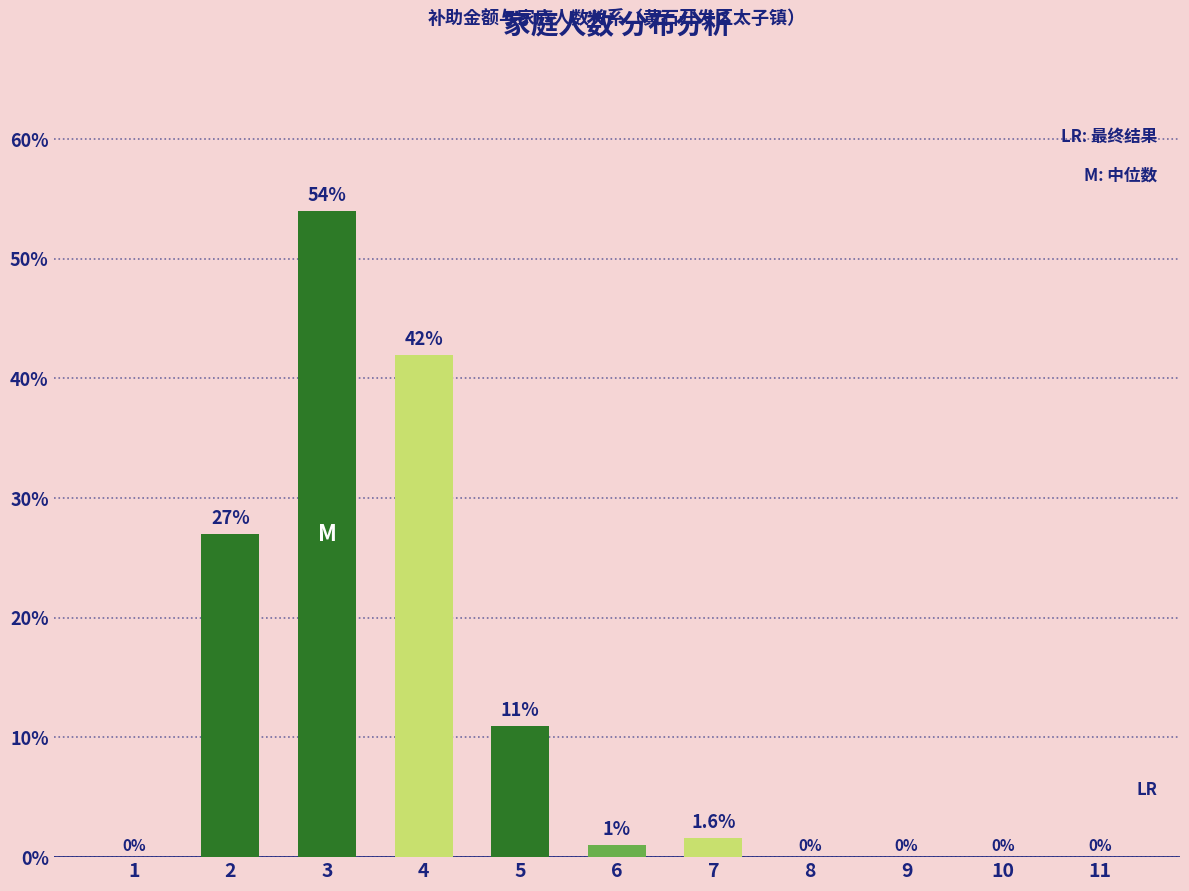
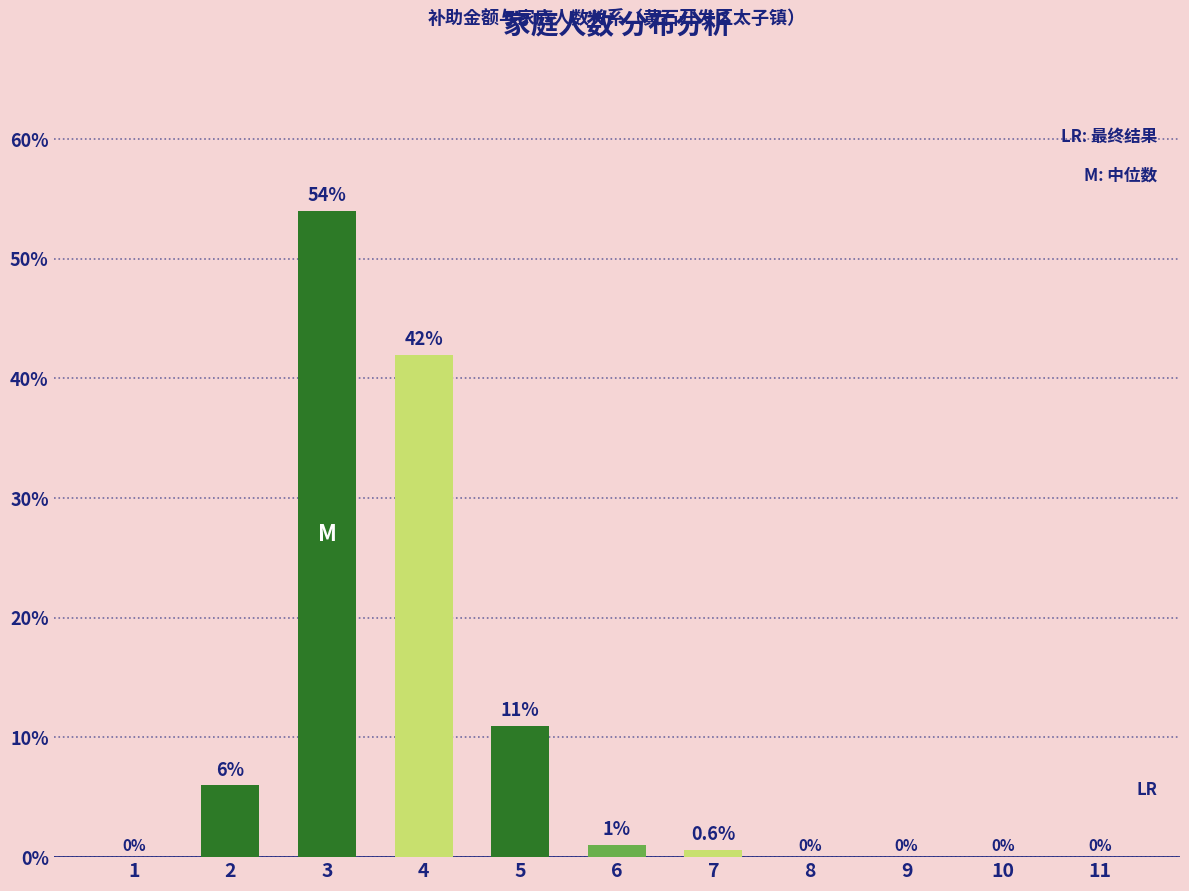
  {
    "1": "0%",
-   "2": "27%",
+   "2": "6%",
    "3": "54%",
    "4": "42%",
    "5": "11%",
    "6": "1%",
-   "7": "1.6%",
+   "7": "0.6%",
    "8": "0%",
    "9": "0%",
    "10": "0%",
    "11": "0%"
  }
